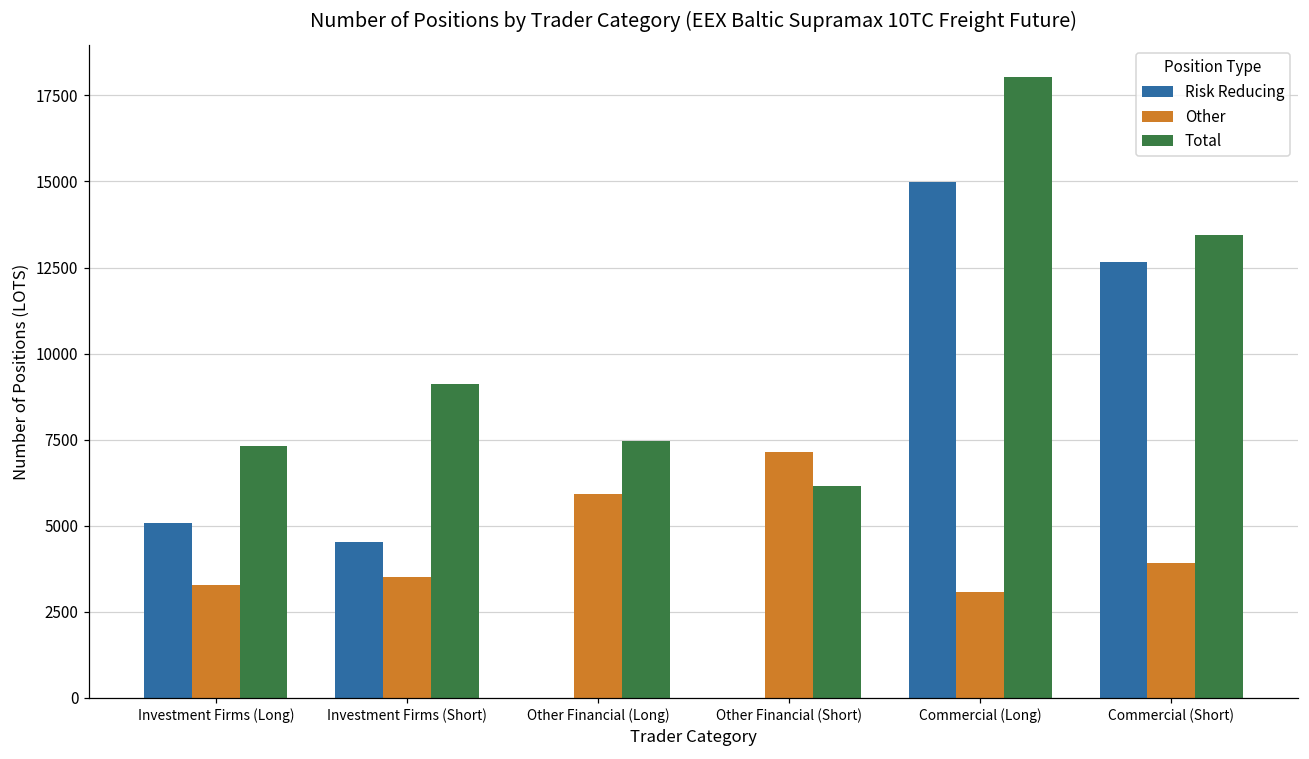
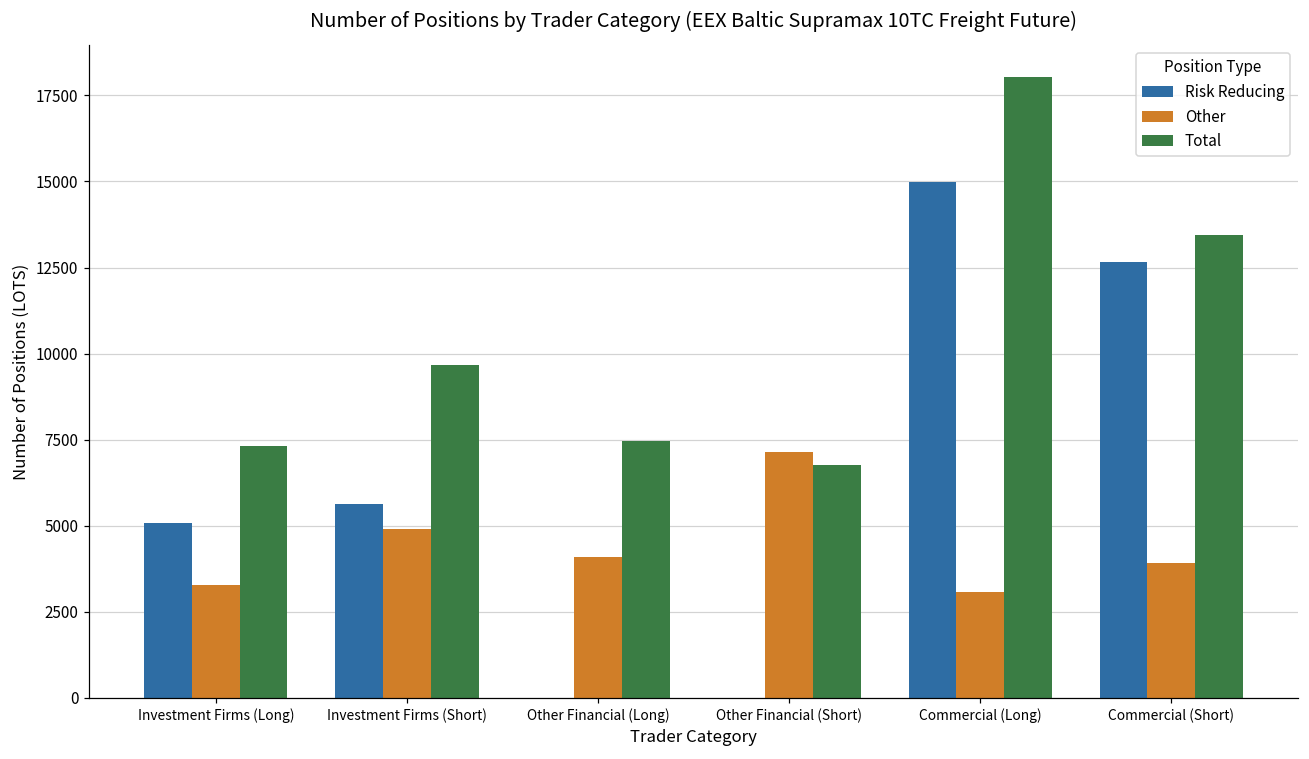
  {
    "Risk Reducing": {
      "Investment Firms (Long)": 5100,
-     "Investment Firms (Short)": 4500,
+     "Investment Firms (Short)": 5600,
      "Other Financial (Long)": 0,
      "Other Financial (Short)": 0,
      "Commercial (Long)": 15000,
      "Commercial (Short)": 12700
    },
    "Other": {
      "Investment Firms (Long)": 3300,
-     "Investment Firms (Short)": 3500,
-     "Other Financial (Long)": 5900,
+     "Investment Firms (Short)": 4900,
+     "Other Financial (Long)": 4100,
      "Other Financial (Short)": 7100,
      "Commercial (Long)": 3100,
      "Commercial (Short)": 3900
    },
    "Total": {
      "Investment Firms (Long)": 7300,
-     "Investment Firms (Short)": 9100,
+     "Investment Firms (Short)": 9700,
      "Other Financial (Long)": 7400,
-     "Other Financial (Short)": 6100,
+     "Other Financial (Short)": 6800,
      "Commercial (Long)": 18000,
      "Commercial (Short)": 13400
    }
  }
